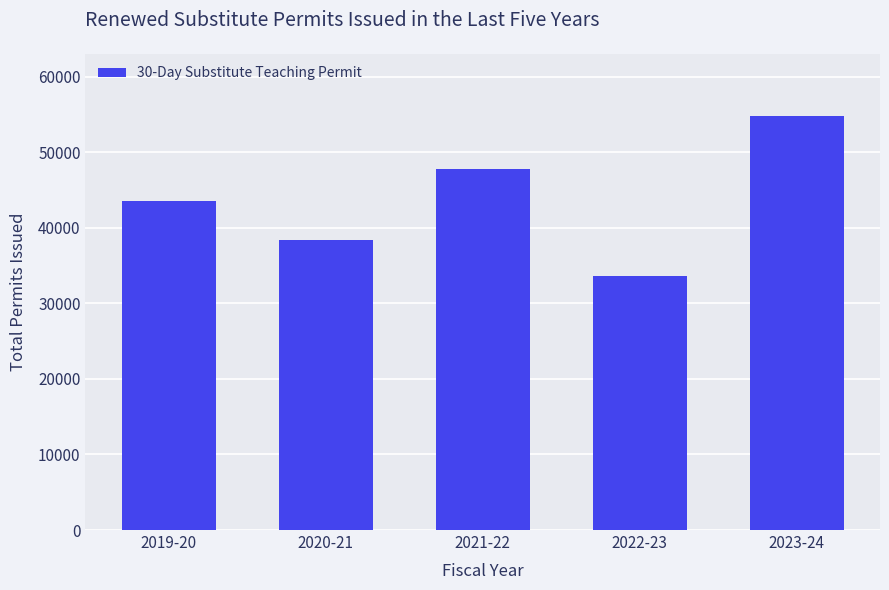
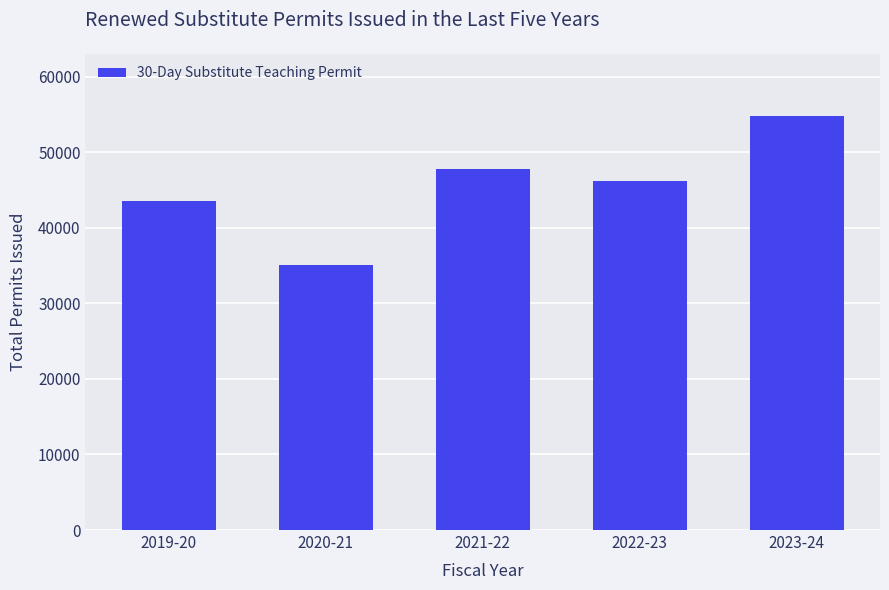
  {
    "2019-20": 44000,
-   "2020-21": 38000,
+   "2020-21": 35000,
    "2021-22": 48000,
-   "2022-23": 34000,
+   "2022-23": 46000,
    "2023-24": 55000
  }
